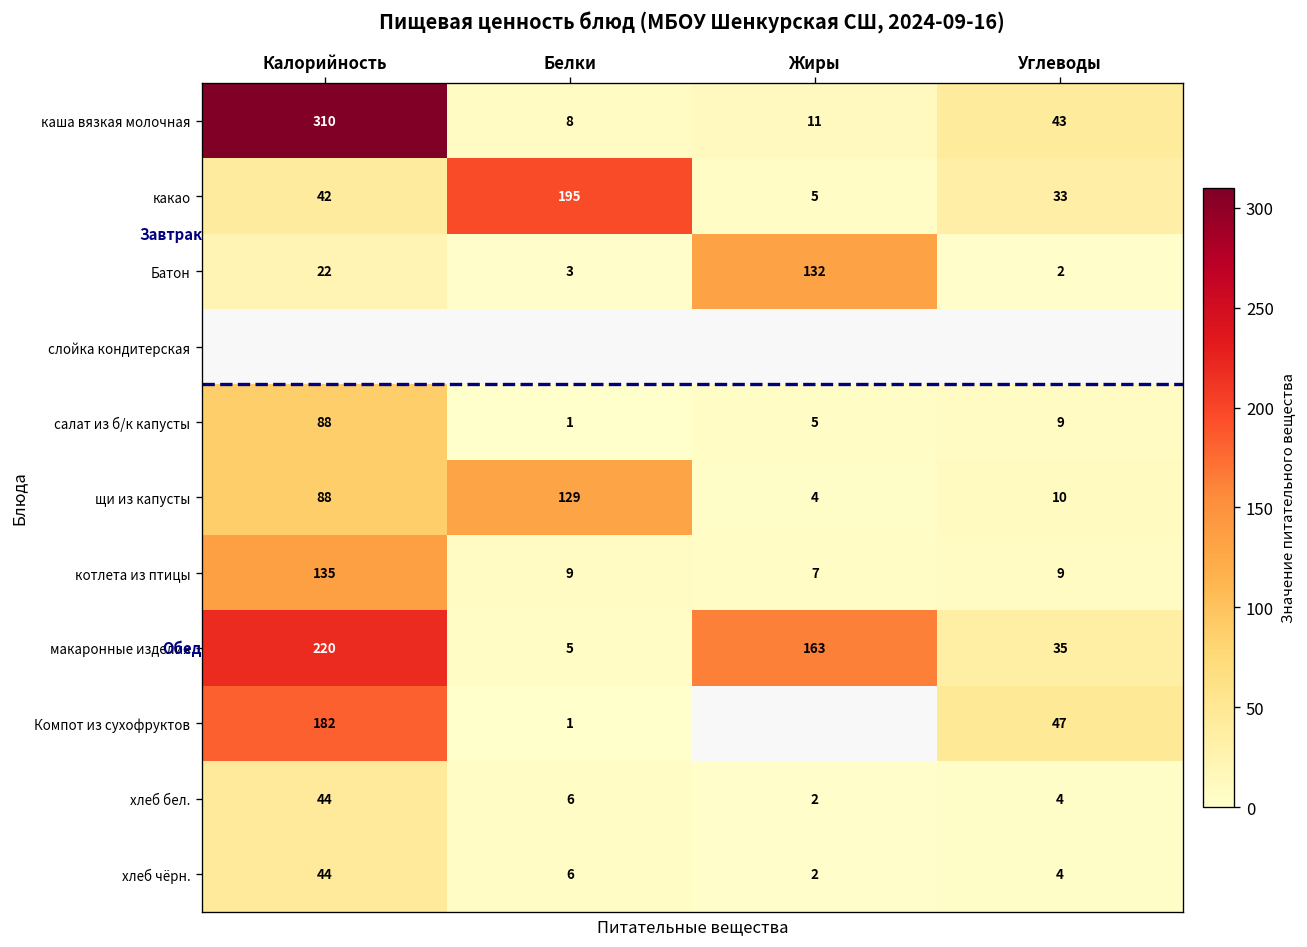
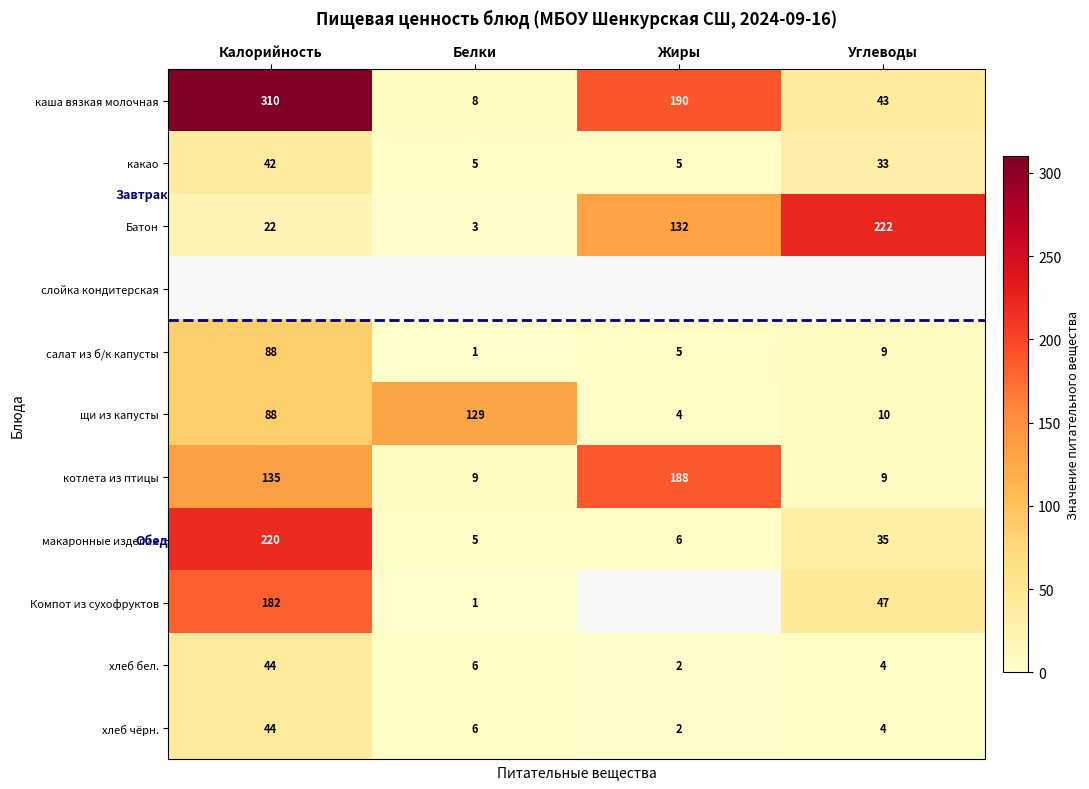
  {
    "каша вязкая молочная": {
      "Калорийность": 310,
      "Белки": 8,
-     "Жиры": 11,
+     "Жиры": 190,
      "Углеводы": 43
    },
    "какао": {
      "Калорийность": 42,
-     "Белки": 195,
+     "Белки": 5,
      "Жиры": 5,
      "Углеводы": 33
    },
    "Батон": {
      "Калорийность": 22,
      "Белки": 3,
      "Жиры": 132,
-     "Углеводы": 2
+     "Углеводы": 222
    },
    "салат из б/к капусты": {
      "Калорийность": 88,
      "Белки": 1,
      "Жиры": 5,
      "Углеводы": 9
    },
    "щи из капусты": {
      "Калорийность": 88,
      "Белки": 129,
      "Жиры": 4,
      "Углеводы": 10
    },
    "котлета из птицы": {
      "Калорийность": 135,
      "Белки": 9,
-     "Жиры": 7,
+     "Жиры": 188,
      "Углеводы": 9
    },
    "макаронные изделия": {
      "Калорийность": 220,
      "Белки": 5,
-     "Жиры": 163,
+     "Жиры": 6,
      "Углеводы": 35
    },
    "Компот из сухофруктов": {
      "Калорийность": 182,
      "Белки": 1,
      "Углеводы": 47
    },
    "хлеб бел.": {
      "Калорийность": 44,
      "Белки": 6,
      "Жиры": 2,
      "Углеводы": 4
    },
    "хлеб чёрн.": {
      "Калорийность": 44,
      "Белки": 6,
      "Жиры": 2,
      "Углеводы": 4
    }
  }
